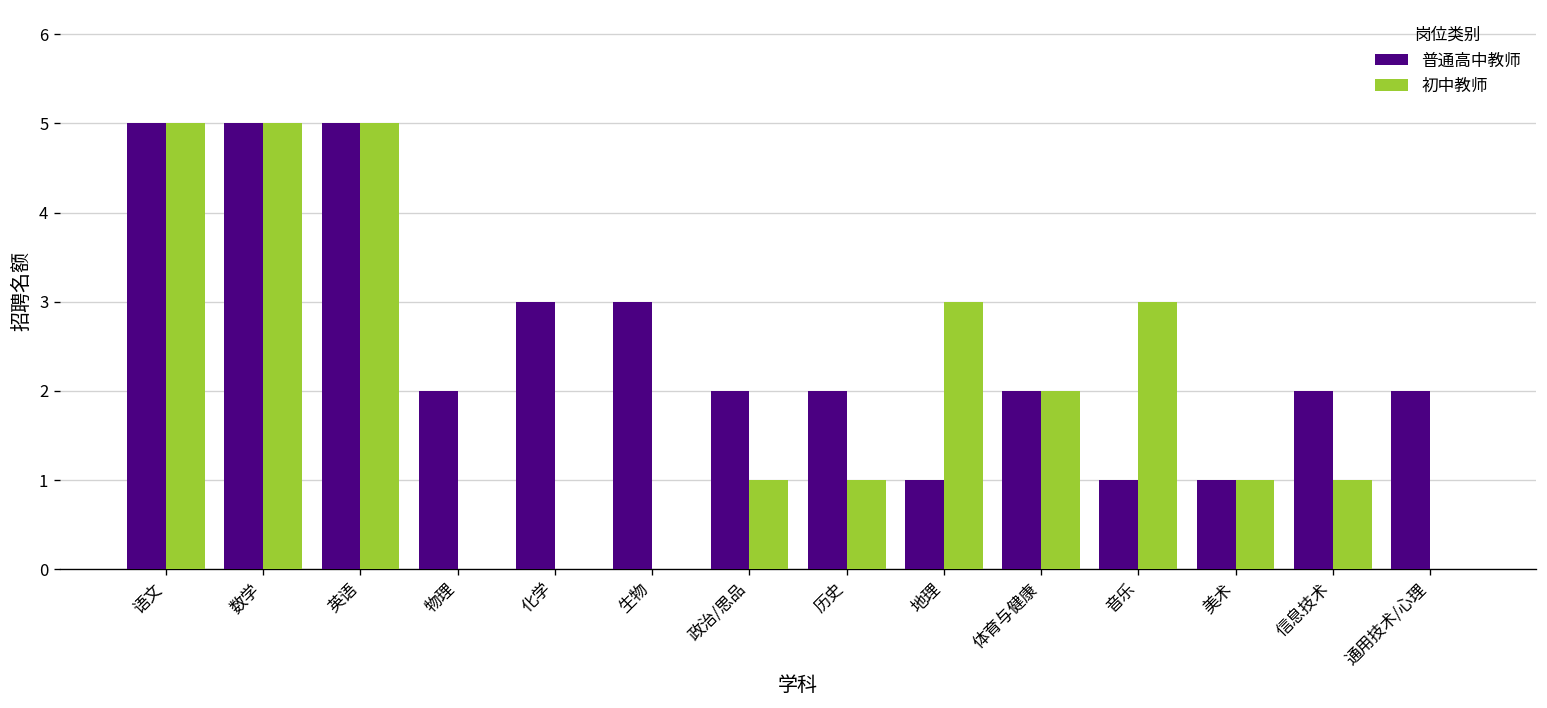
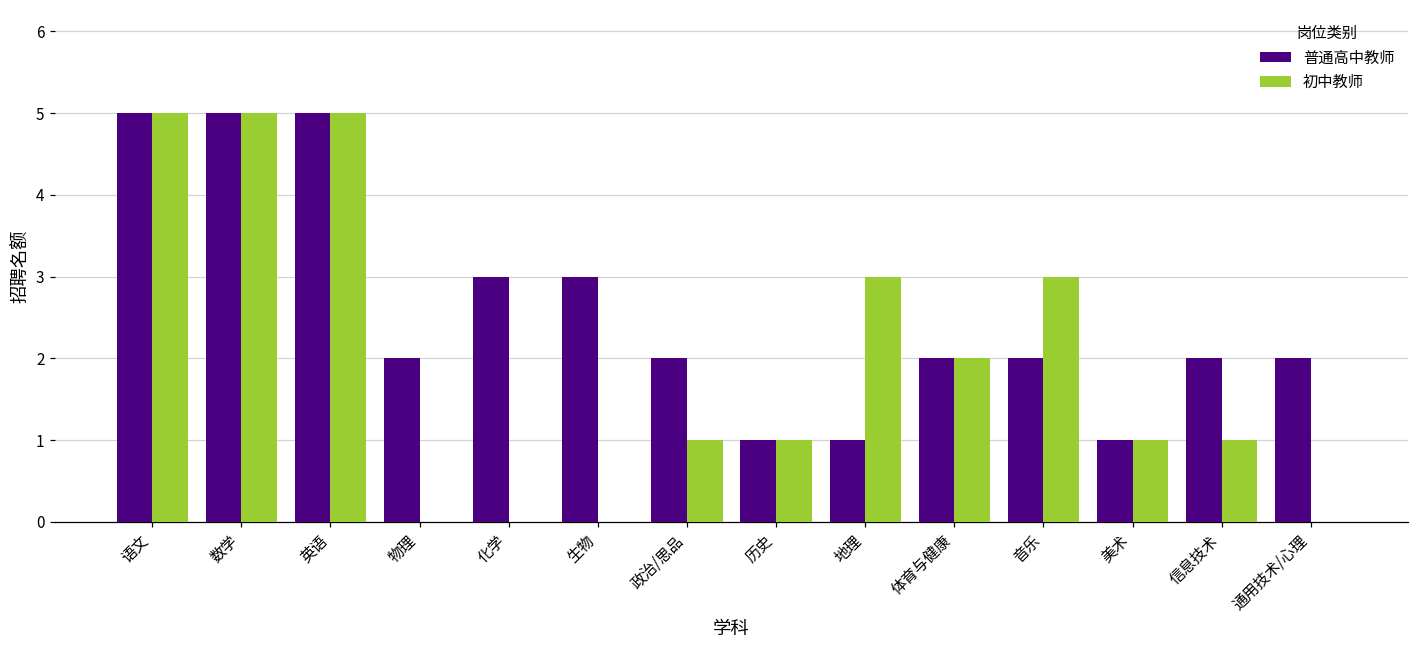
  {
    "普通高中教师": {
      "语文": 5,
      "数学": 5,
      "英语": 5,
      "物理": 2,
      "化学": 3,
      "生物": 3,
      "政治/思品": 2,
-     "历史": 2,
+     "历史": 1,
      "地理": 1,
      "体育与健康": 2,
-     "音乐": 1,
+     "音乐": 2,
      "美术": 1,
      "信息技术": 2,
      "通用技术/心理": 2
    },
    "初中教师": {
      "语文": 5,
      "数学": 5,
      "英语": 5,
      "物理": 0,
      "化学": 0,
      "生物": 0,
      "政治/思品": 1,
      "历史": 1,
      "地理": 3,
      "体育与健康": 2,
      "音乐": 3,
      "美术": 1,
      "信息技术": 1,
      "通用技术/心理": 0
    }
  }
